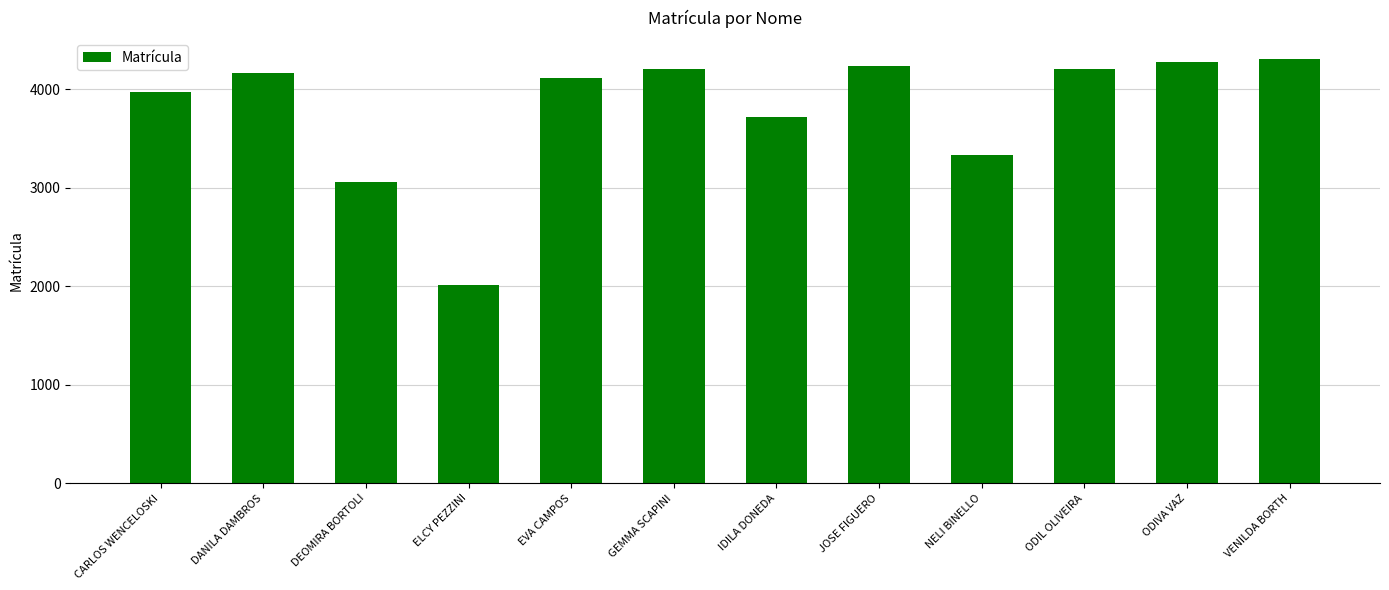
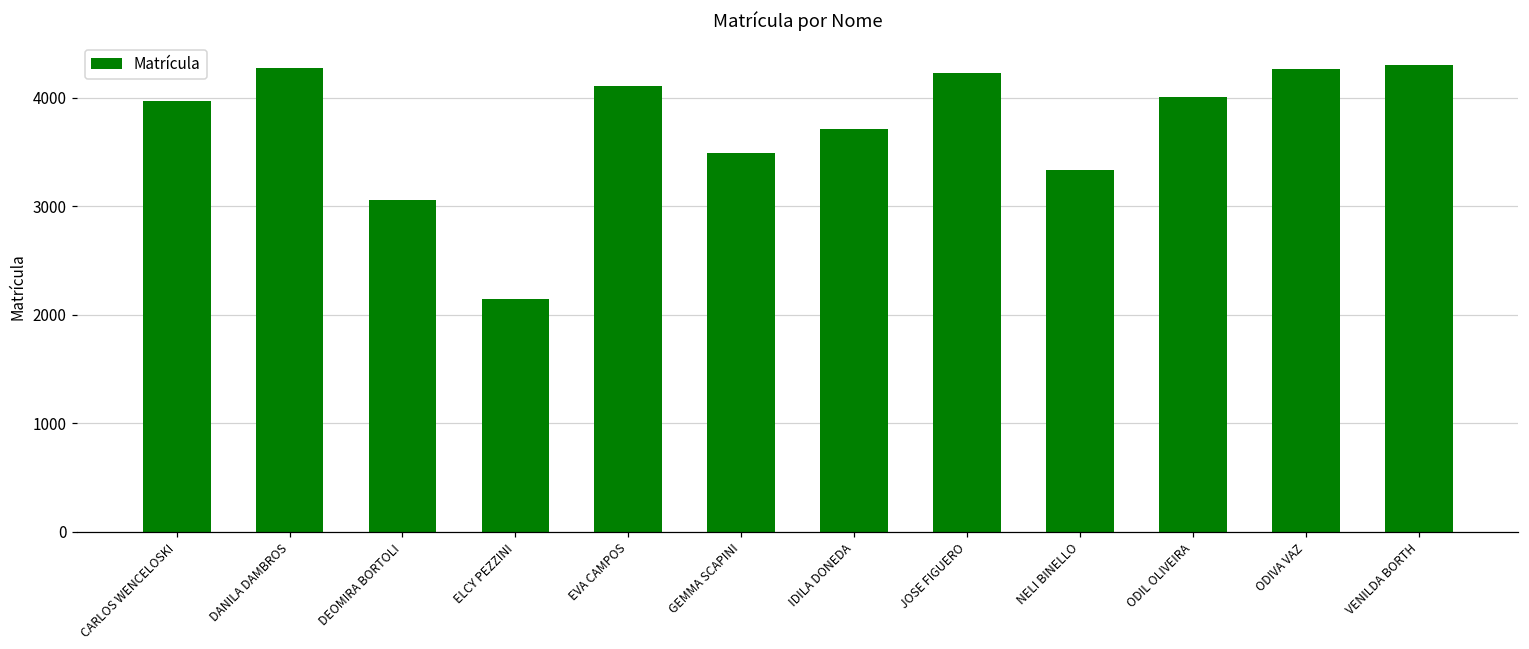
  {
    "CARLOS WENCELOSKI": 4000,
-   "DANILA DAMBROS": 4200,
+   "DANILA DAMBROS": 4300,
    "DEOMIRA BORTOLI": 3100,
-   "ELCY PEZZINI": 2000,
+   "ELCY PEZZINI": 2100,
    "EVA CAMPOS": 4100,
-   "GEMMA SCAPINI": 4200,
+   "GEMMA SCAPINI": 3500,
    "IDILA DONEDA": 3700,
    "JOSE FIGUERO": 4200,
    "NELI BINELLO": 3300,
-   "ODIL OLIVEIRA": 4200,
+   "ODIL OLIVEIRA": 4000,
    "ODIVA VAZ": 4300,
    "VENILDA BORTH": 4300
  }
